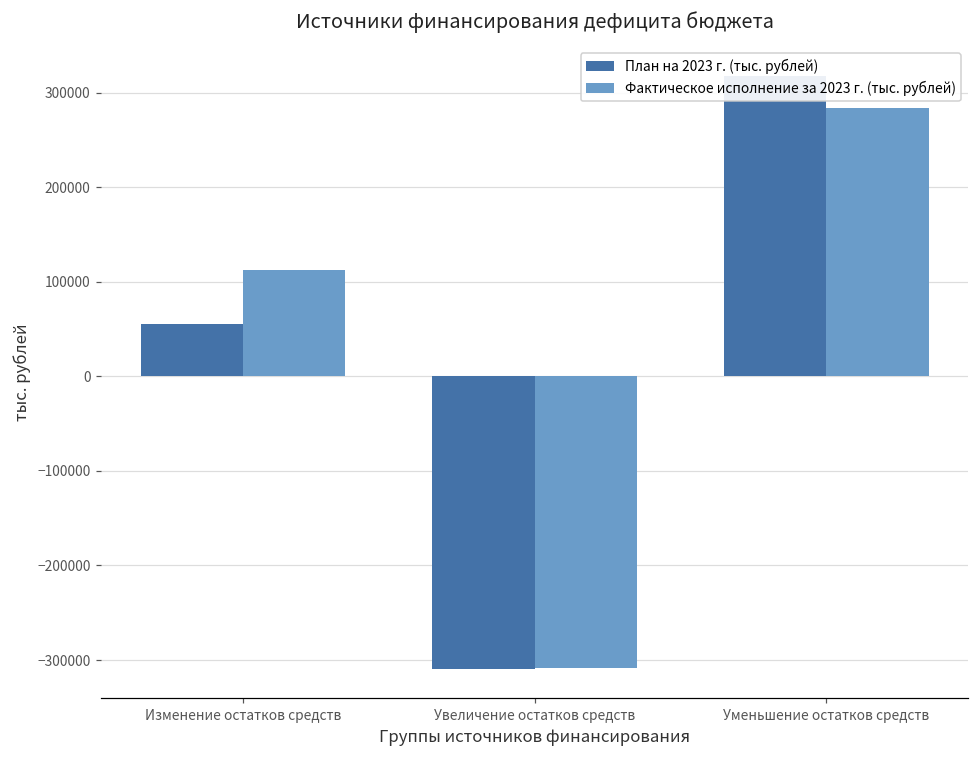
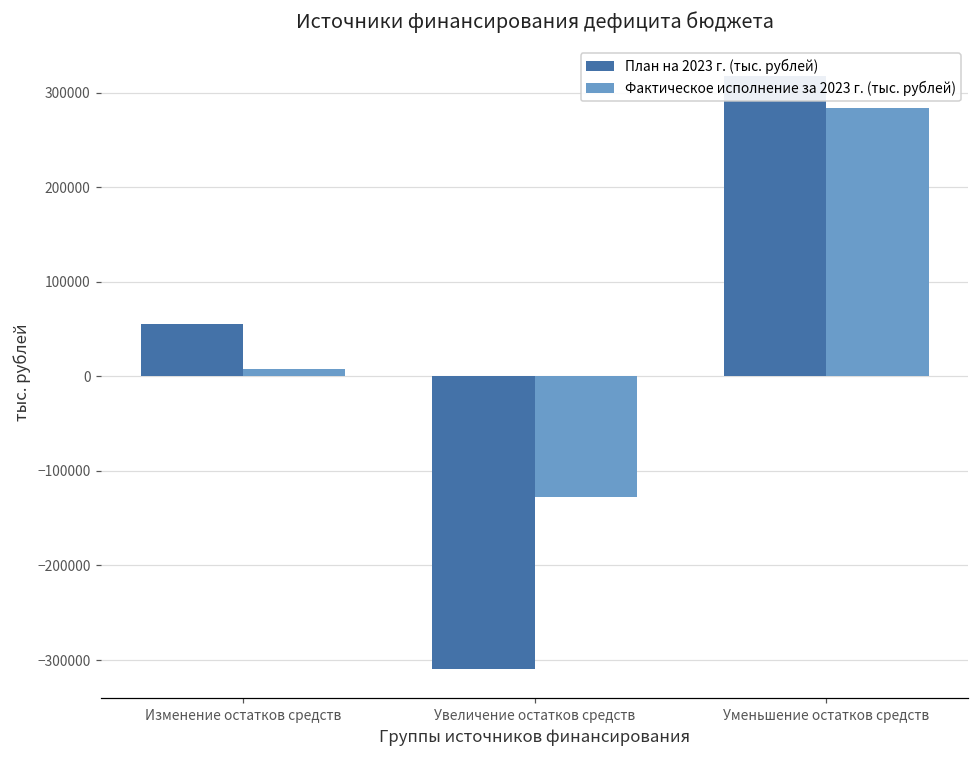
  {
    "План на 2023 г. (тыс. рублей)": {
      "Изменение остатков средств": 50000,
      "Увеличение остатков средств": -310000
    },
    "Фактическое исполнение за 2023 г. (тыс. рублей)": {
-     "Изменение остатков средств": 110000,
-     "Увеличение остатков средств": -310000,
+     "Изменение остатков средств": 10000,
+     "Увеличение остатков средств": -130000,
      "Уменьшение остатков средств": 280000
    }
  }
